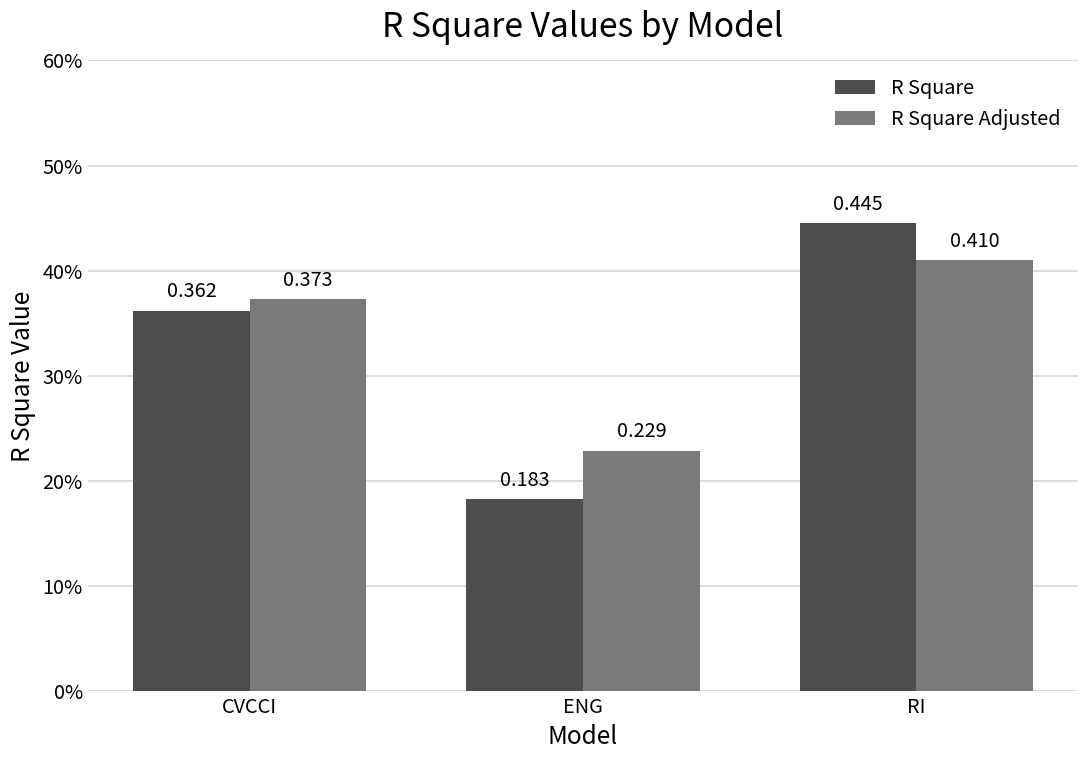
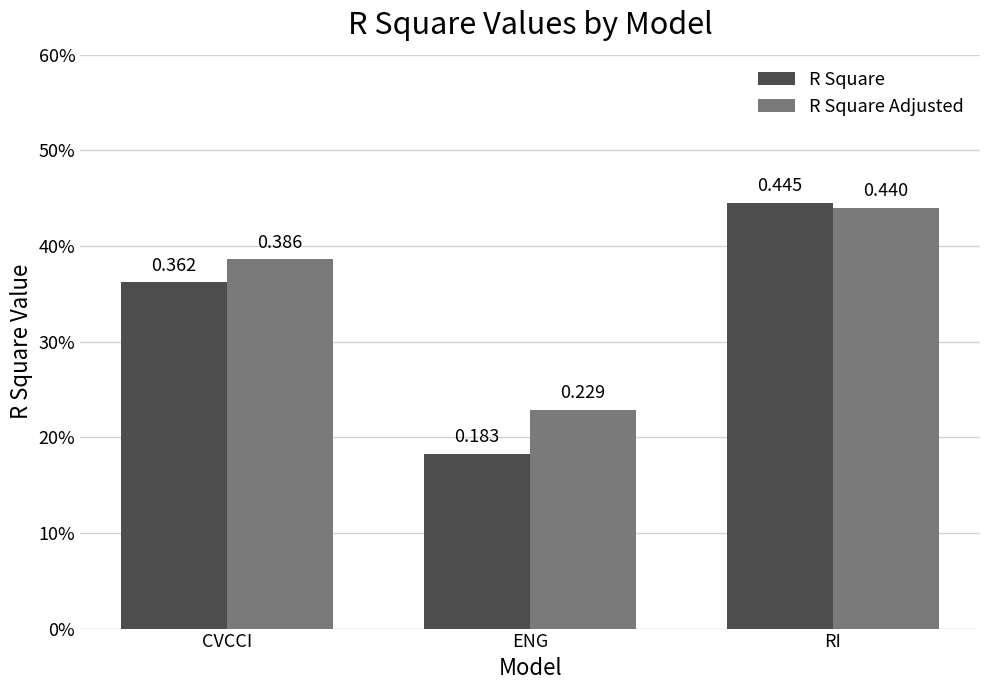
  {
    "R Square": {
      "CVCCI": 0.362,
      "ENG": 0.183,
      "RI": 0.445
    },
    "R Square Adjusted": {
-     "CVCCI": 0.373,
+     "CVCCI": 0.386,
      "ENG": 0.229,
-     "RI": 0.410
+     "RI": 0.440
    }
  }
